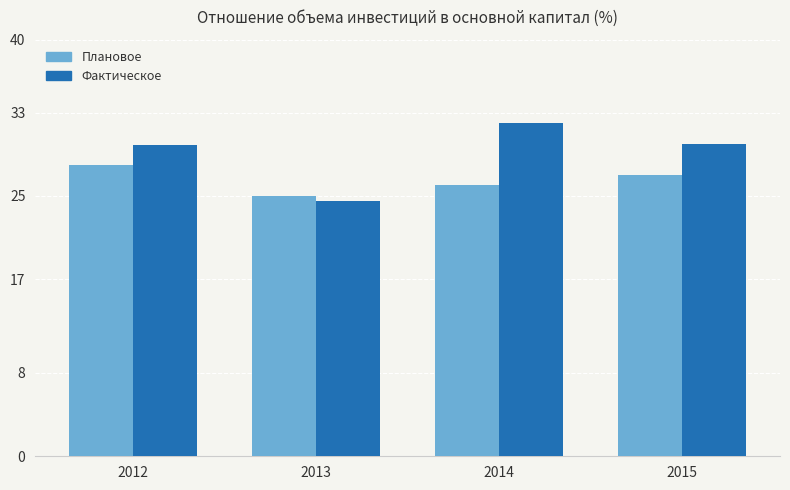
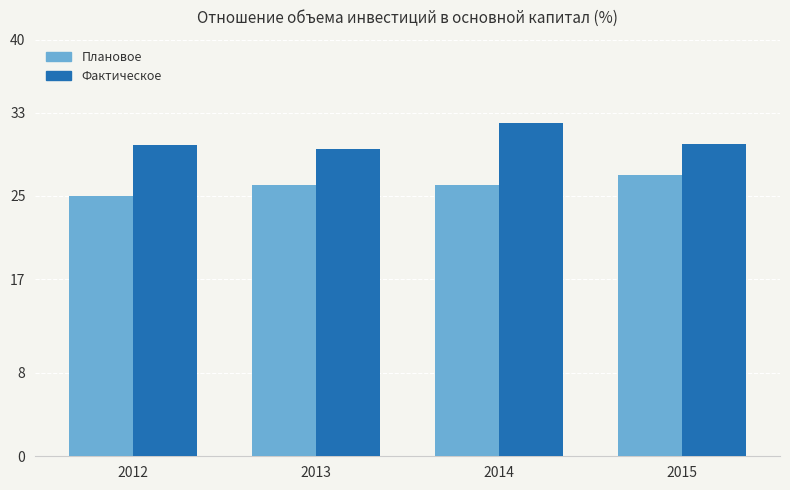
  {
    "Плановое": {
-     "2012": 28,
-     "2013": 25,
+     "2012": 25,
+     "2013": 26,
      "2014": 26,
      "2015": 27
    },
    "Фактическое": {
      "2012": 29.9,
-     "2013": 24.5,
+     "2013": 29.5,
      "2014": 32.0,
      "2015": 30.0
    }
  }
